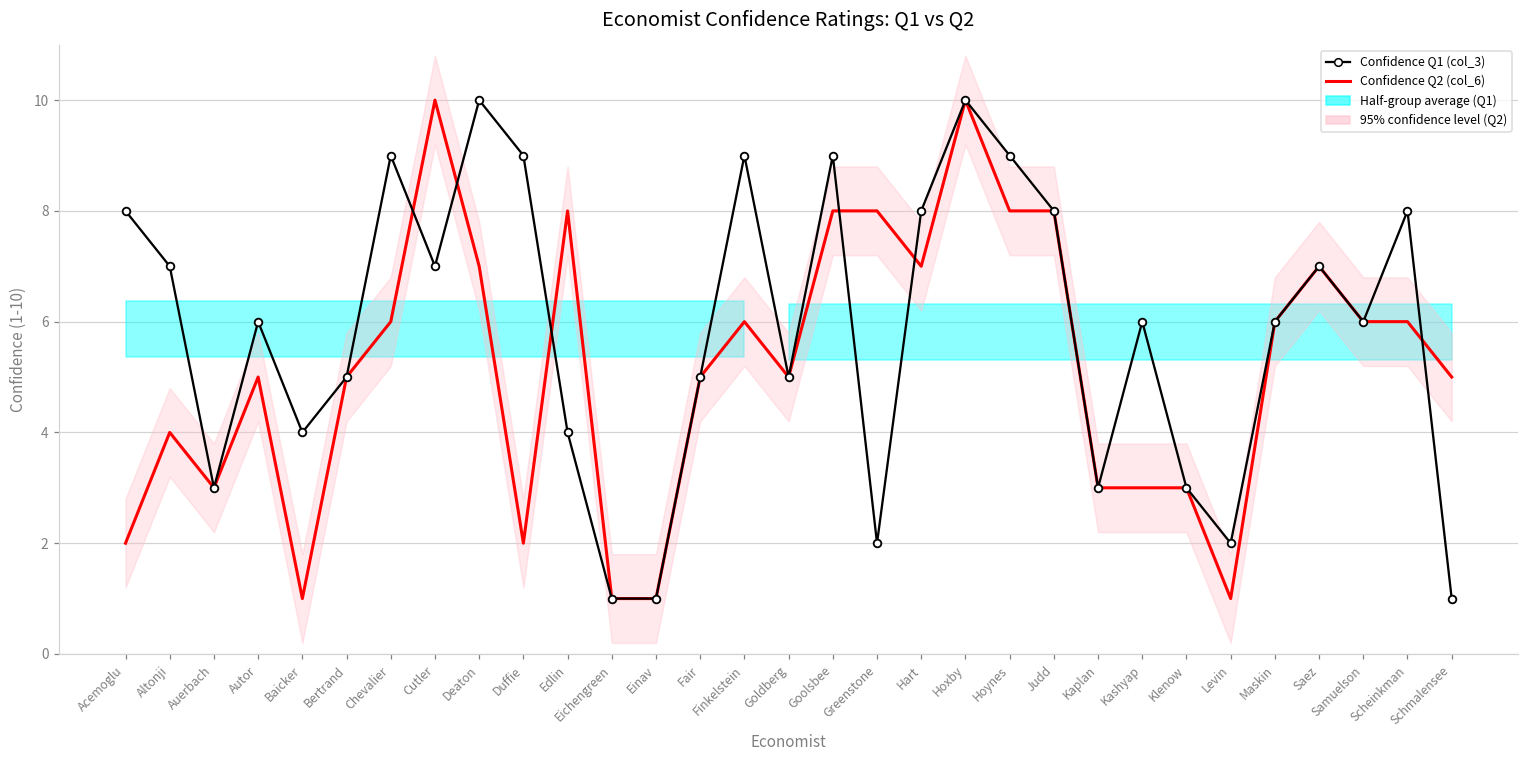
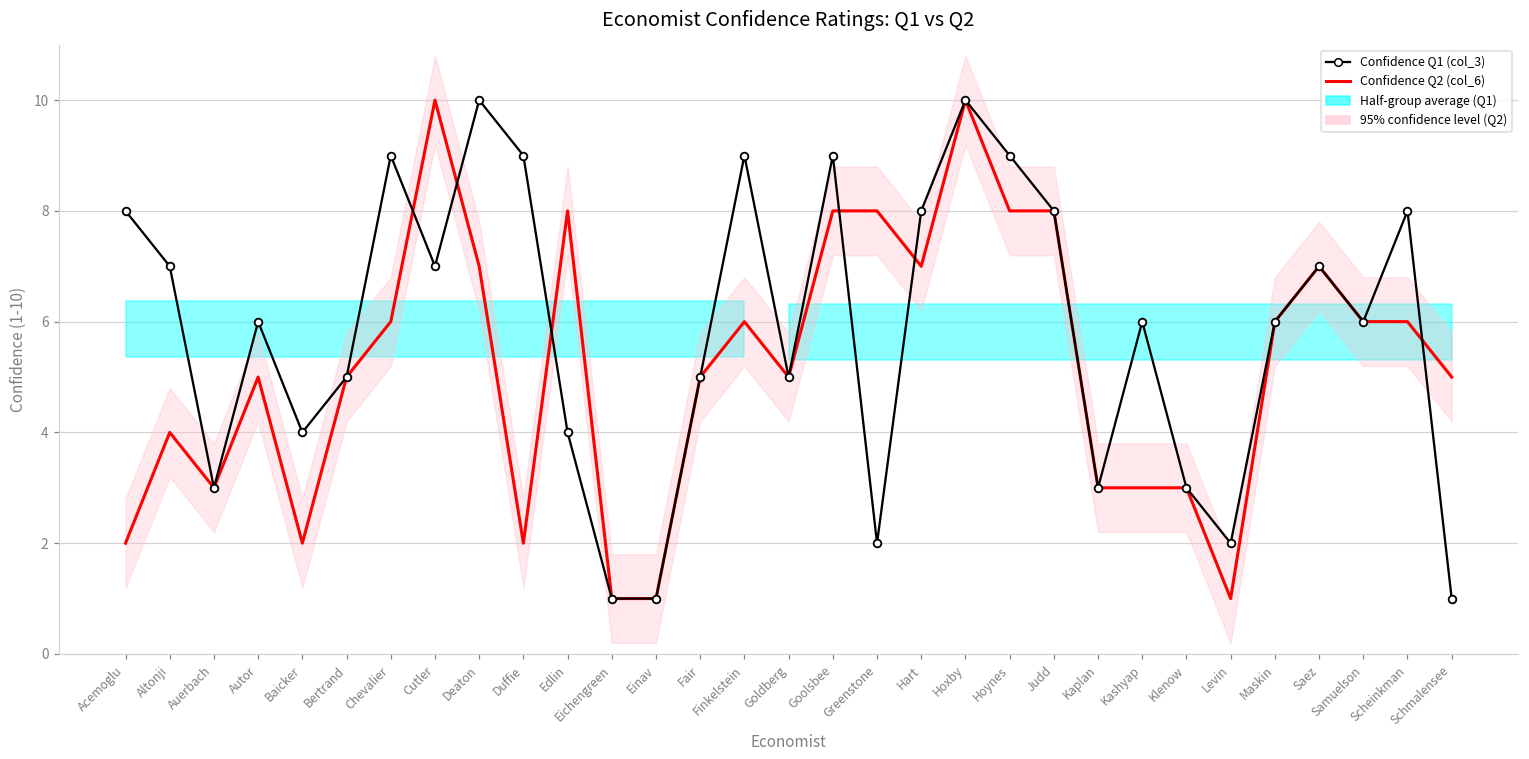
  {
    "Confidence Q1 (col_3)": {
      "Acemoglu": 8,
      "Altonji": 7,
      "Autor": 6,
      "Baicker": 4,
      "Chevalier": 9,
      "Cutler": 7,
      "Deaton": 10,
      "Duffie": 9,
      "Edlin": 4,
      "Finkelstein": 9,
      "Goolsbee": 9,
      "Greenstone": 2,
      "Hart": 8,
      "Hoynes": 9,
      "Kashyap": 6,
      "Levin": 2,
      "Scheinkman": 8,
      "Schmalensee": 1
    },
    "Confidence Q2 (col_6)": {
      "Acemoglu": 2,
      "Altonji": 4,
      "Autor": 5,
-     "Baicker": 1,
+     "Baicker": 2,
      "Chevalier": 6,
      "Cutler": 10,
      "Deaton": 7,
      "Duffie": 2,
      "Edlin": 8,
      "Finkelstein": 6,
      "Goolsbee": 8,
      "Greenstone": 8,
      "Hart": 7,
      "Hoynes": 8,
      "Kashyap": 3,
      "Levin": 1,
      "Scheinkman": 6,
      "Schmalensee": 5
    }
  }
